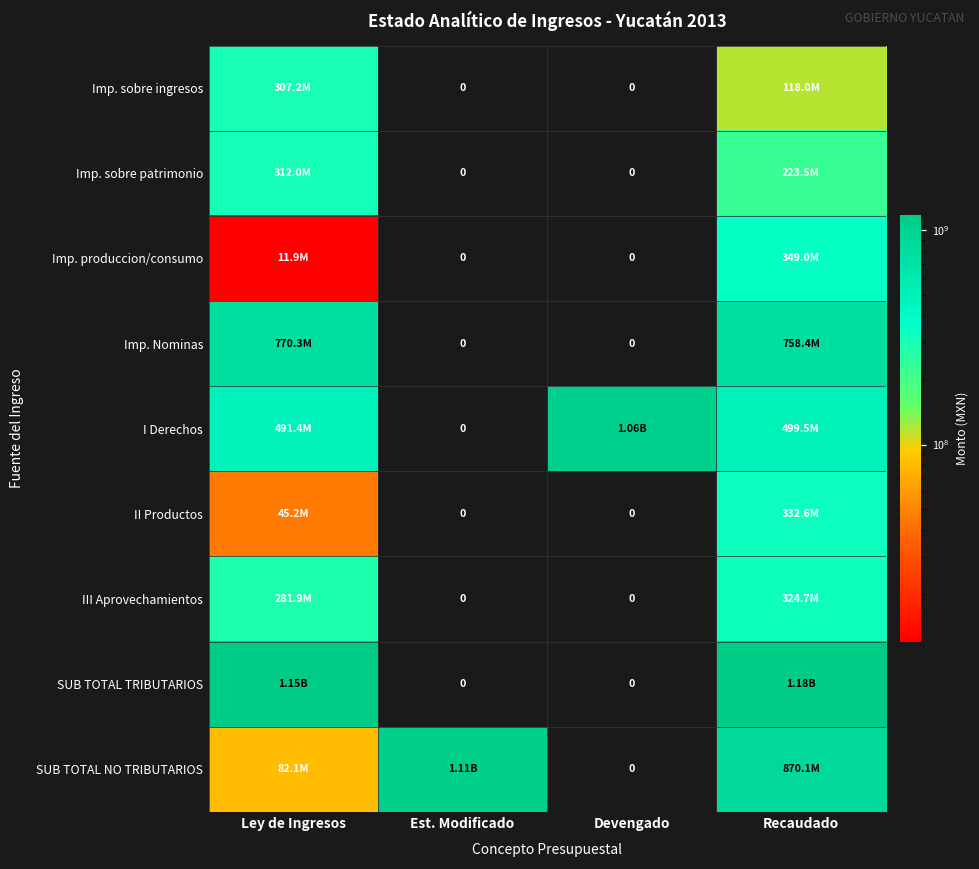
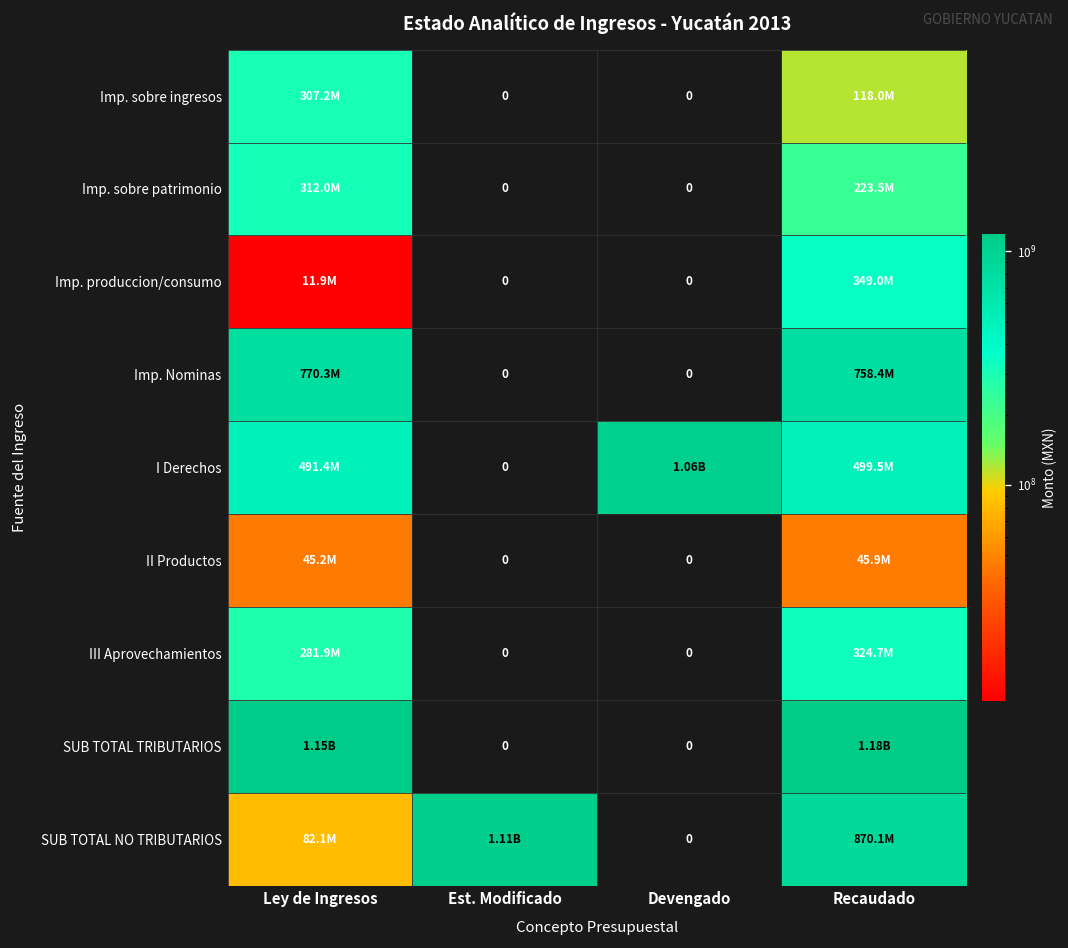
  {
    "Imp. sobre ingresos": {
      "Ley de Ingresos": "307.2M",
      "Est. Modificado": "0",
      "Devengado": "0",
      "Recaudado": "118.0M"
    },
    "Imp. sobre patrimonio": {
      "Ley de Ingresos": "312.0M",
      "Est. Modificado": "0",
      "Devengado": "0",
      "Recaudado": "223.5M"
    },
    "Imp. produccion/consumo": {
      "Ley de Ingresos": "11.9M",
      "Est. Modificado": "0",
      "Devengado": "0",
      "Recaudado": "349.0M"
    },
    "Imp. Nominas": {
      "Ley de Ingresos": "770.3M",
      "Est. Modificado": "0",
      "Devengado": "0",
      "Recaudado": "758.4M"
    },
    "I Derechos": {
      "Ley de Ingresos": "491.4M",
      "Est. Modificado": "0",
      "Devengado": "1.06B",
      "Recaudado": "499.5M"
    },
    "II Productos": {
      "Ley de Ingresos": "45.2M",
      "Est. Modificado": "0",
      "Devengado": "0",
-     "Recaudado": "332.6M"
+     "Recaudado": "45.9M"
    },
    "III Aprovechamientos": {
      "Ley de Ingresos": "281.9M",
      "Est. Modificado": "0",
      "Devengado": "0",
      "Recaudado": "324.7M"
    },
    "SUB TOTAL TRIBUTARIOS": {
      "Ley de Ingresos": "1.15B",
      "Est. Modificado": "0",
      "Devengado": "0",
      "Recaudado": "1.18B"
    },
    "SUB TOTAL NO TRIBUTARIOS": {
      "Ley de Ingresos": "82.1M",
      "Est. Modificado": "1.11B",
      "Devengado": "0",
      "Recaudado": "870.1M"
    }
  }
